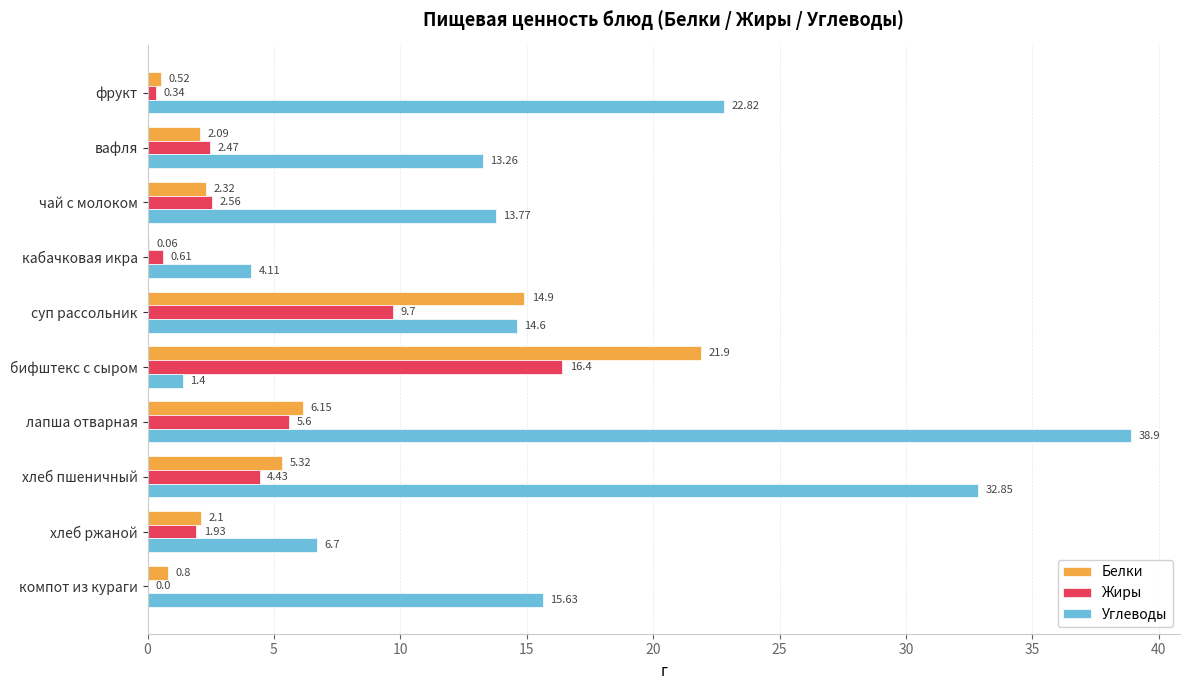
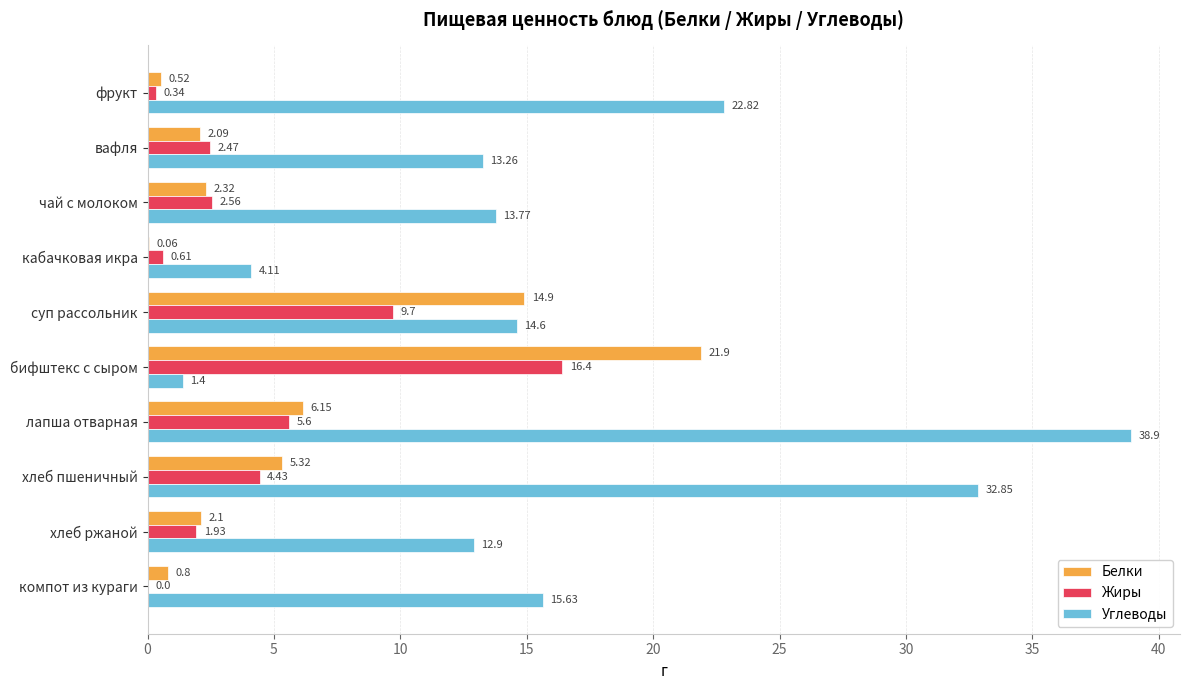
  {
    "Белки": {
      "фрукт": 0.52,
      "вафля": 2.09,
      "чай с молоком": 2.32,
      "кабачковая икра": 0.06,
      "суп рассольник": 14.9,
      "бифштекс с сыром": 21.9,
      "лапша отварная": 6.15,
      "хлеб пшеничный": 5.32,
      "хлеб ржаной": 2.1,
      "компот из кураги": 0.8
    },
    "Жиры": {
      "фрукт": 0.34,
      "вафля": 2.47,
      "чай с молоком": 2.56,
      "кабачковая икра": 0.61,
      "суп рассольник": 9.7,
      "бифштекс с сыром": 16.4,
      "лапша отварная": 5.6,
      "хлеб пшеничный": 4.43,
      "хлеб ржаной": 1.93,
      "компот из кураги": 0.0
    },
    "Углеводы": {
      "фрукт": 22.82,
      "вафля": 13.26,
      "чай с молоком": 13.77,
      "кабачковая икра": 4.11,
      "суп рассольник": 14.6,
      "бифштекс с сыром": 1.4,
      "лапша отварная": 38.9,
      "хлеб пшеничный": 32.85,
-     "хлеб ржаной": 6.7,
+     "хлеб ржаной": 12.9,
      "компот из кураги": 15.63
    }
  }
